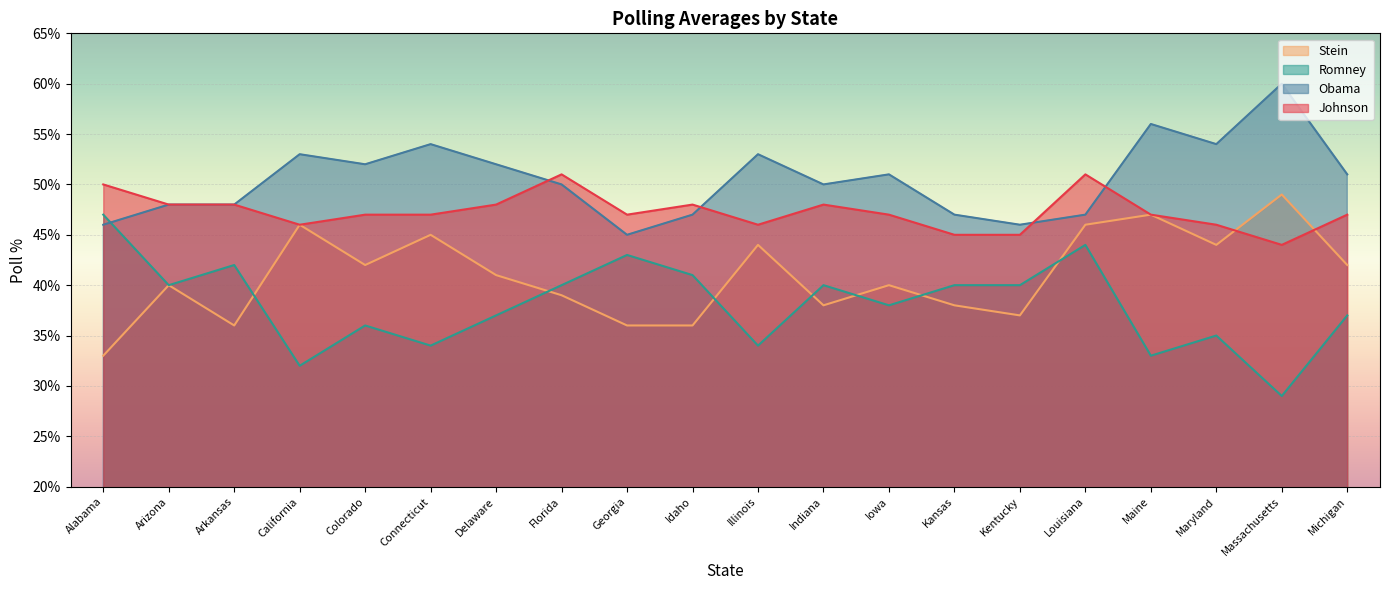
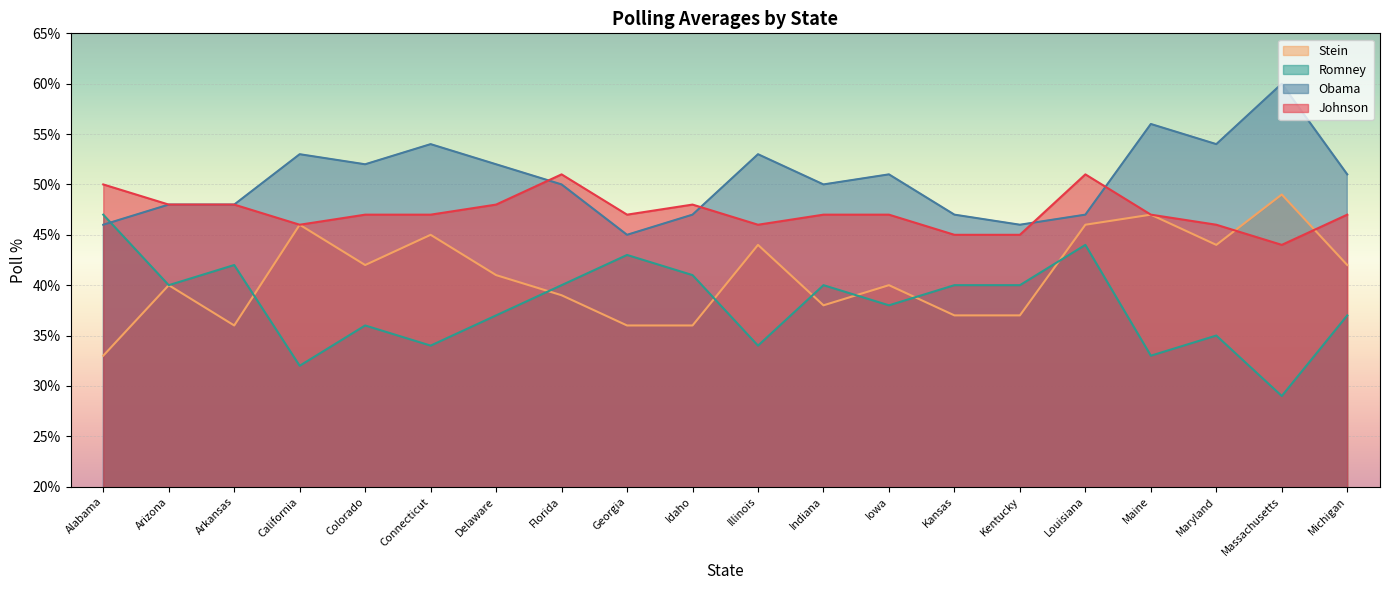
  {
    "Stein": {
      "Alabama": "33%",
      "Arkansas": "36%",
      "Colorado": "42%",
      "Connecticut": "45%",
      "Delaware": "41%",
      "Florida": "39%",
      "Georgia": "36%",
      "Idaho": "36%",
      "Illinois": "44%",
      "Indiana": "38%",
      "Iowa": "40%",
-     "Kansas": "38%",
+     "Kansas": "37%",
      "Kentucky": "37%",
      "Louisiana": "46%",
      "Maryland": "44%",
      "Massachusetts": "49%",
      "Michigan": "42%"
    },
    "Johnson": {
      "Alabama": "50%",
      "Colorado": "47%",
      "Connecticut": "47%",
      "Delaware": "48%",
      "Florida": "51%",
      "Georgia": "47%",
      "Idaho": "48%",
      "Illinois": "46%",
-     "Indiana": "48%",
+     "Indiana": "47%",
      "Iowa": "47%",
      "Kansas": "45%",
      "Kentucky": "45%",
      "Louisiana": "51%",
      "Maryland": "46%",
      "Massachusetts": "44%",
      "Michigan": "47%"
    }
  }
